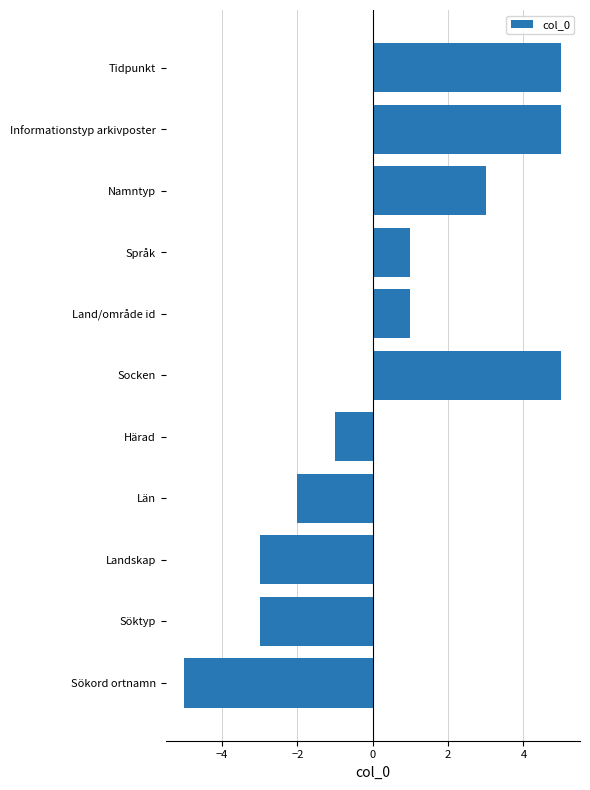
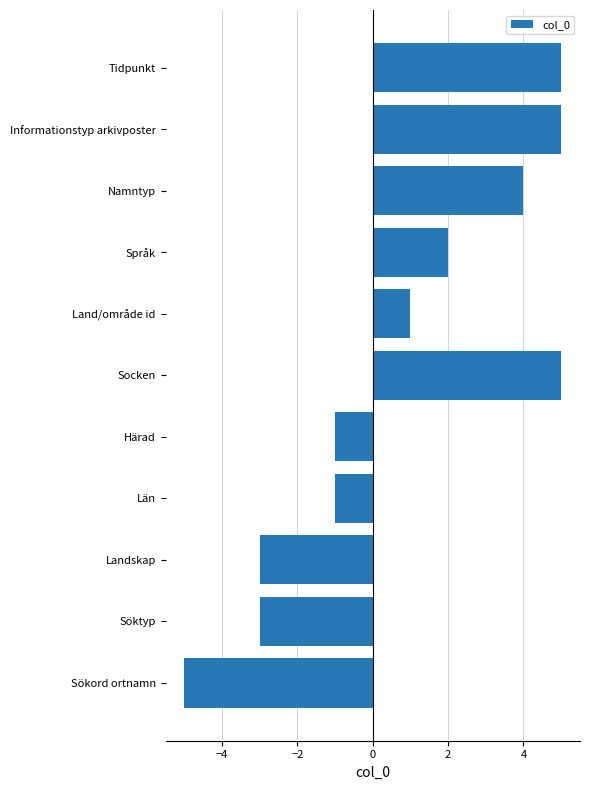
  {
    "Tidpunkt": 5.0,
    "Informationstyp arkivposter": 5.0,
-   "Namntyp": 3.0,
-   "Språk": 1.0,
+   "Namntyp": 4.0,
+   "Språk": 2.0,
    "Land/område id": 1.0,
    "Socken": 5.0,
    "Härad": -1.0,
-   "Län": -2.0,
+   "Län": -1.0,
    "Landskap": -3.0,
    "Söktyp": -3.0,
    "Sökord ortnamn": -5.0
  }
